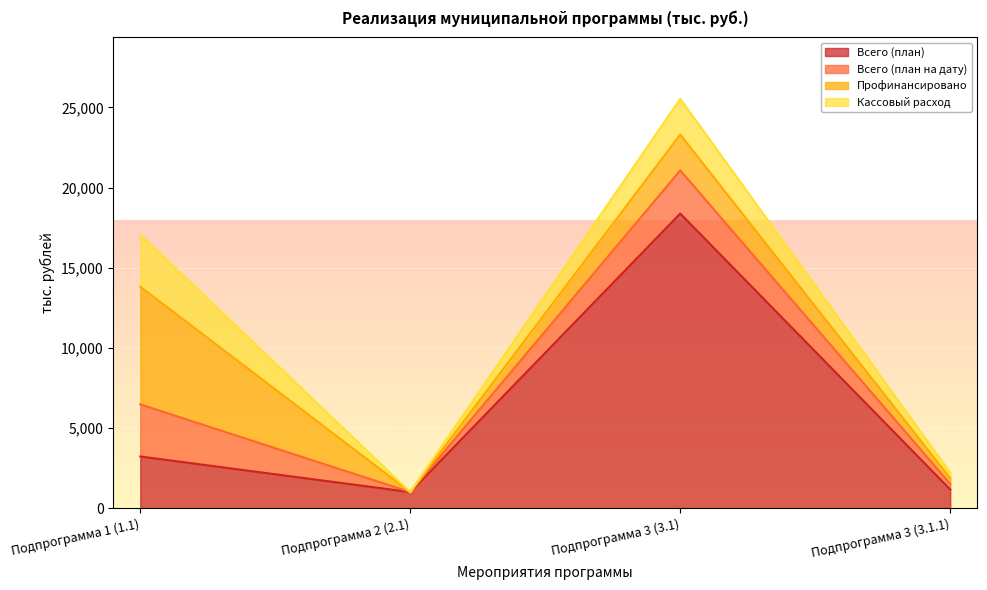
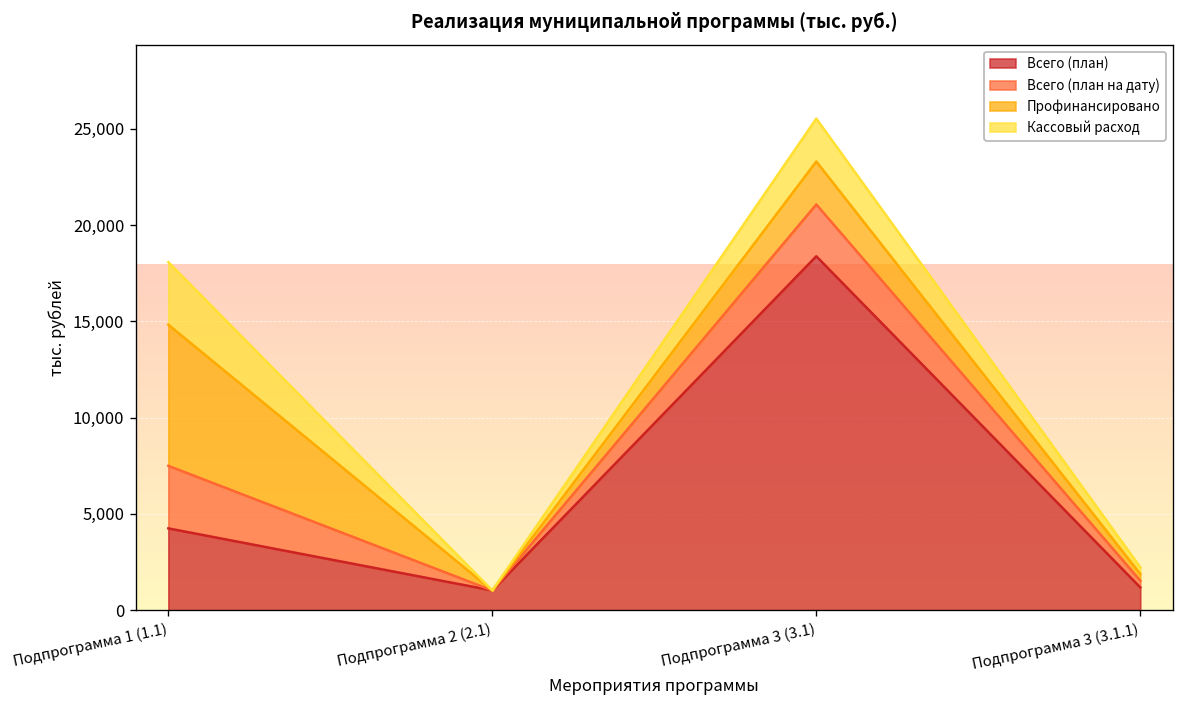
  {
    "Всего (план)": {
-     "Подпрограмма 1 (1.1)": "3,200",
+     "Подпрограмма 1 (1.1)": "4,200",
      "Подпрограмма 3 (3.1)": "18,400",
      "Подпрограмма 3 (3.1.1)": "1,200"
    },
    "Всего (план на дату)": {
      "Подпрограмма 1 (1.1)": "3,200",
      "Подпрограмма 3 (3.1)": "2,700",
      "Подпрограмма 3 (3.1.1)": "300"
    },
    "Профинансировано": {
      "Подпрограмма 1 (1.1)": "7,300",
      "Подпрограмма 3 (3.1)": "2,200",
      "Подпрограмма 3 (3.1.1)": "300"
    },
    "Кассовый расход": {
      "Подпрограмма 1 (1.1)": "3,200",
      "Подпрограмма 3 (3.1)": "2,200",
      "Подпрограмма 3 (3.1.1)": "300"
    }
  }
